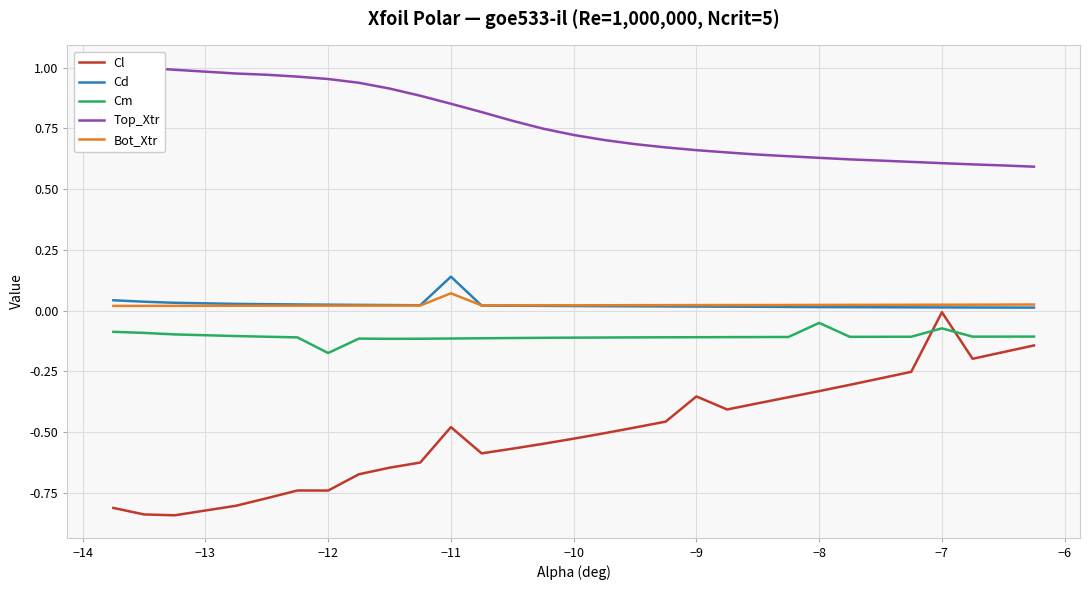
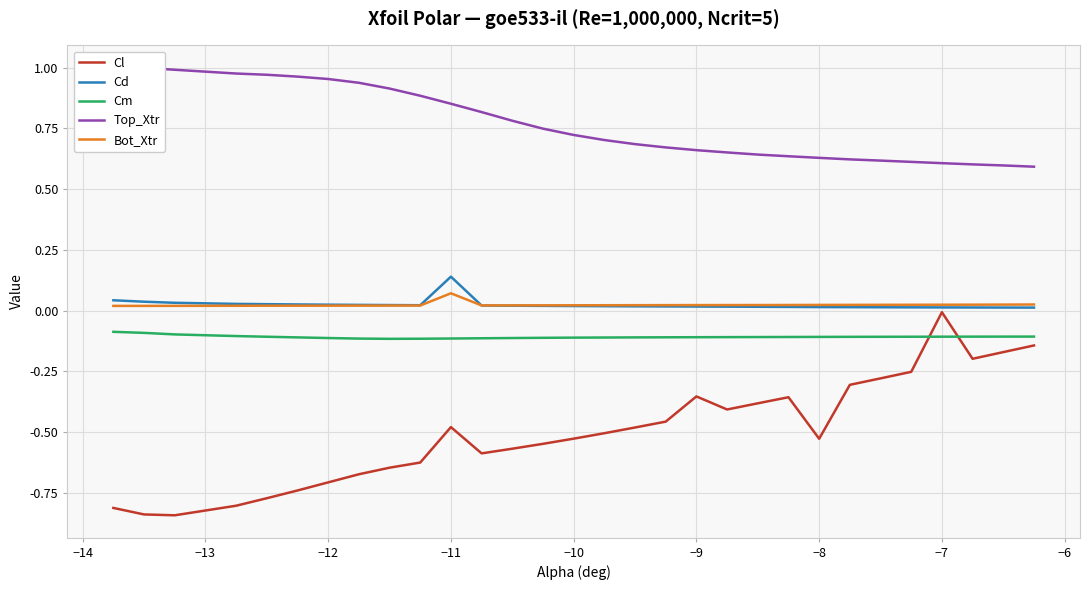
  {
    "Cl": {
-     "−12": -0.74,
+     "−12": -0.71,
      "−11": -0.48,
      "−10": -0.53,
      "−9": -0.35,
-     "−8": -0.33,
+     "−8": -0.53,
      "−7": -0.01
    },
    "Cd": {
      "−11": 0.14,
      "−7": 0.01
    },
    "Cm": {
-     "−12": -0.18,
+     "−12": -0.11,
      "−11": -0.12,
      "−10": -0.11,
      "−9": -0.11,
-     "−8": -0.05,
-     "−7": -0.07
+     "−8": -0.11,
+     "−7": -0.11
    },
    "Top_Xtr": {
      "−12": 0.95,
      "−11": 0.85,
      "−10": 0.72,
      "−9": 0.66,
      "−8": 0.63,
      "−7": 0.61
    },
    "Bot_Xtr": {
      "−11": 0.07,
      "−7": 0.02
    }
  }
